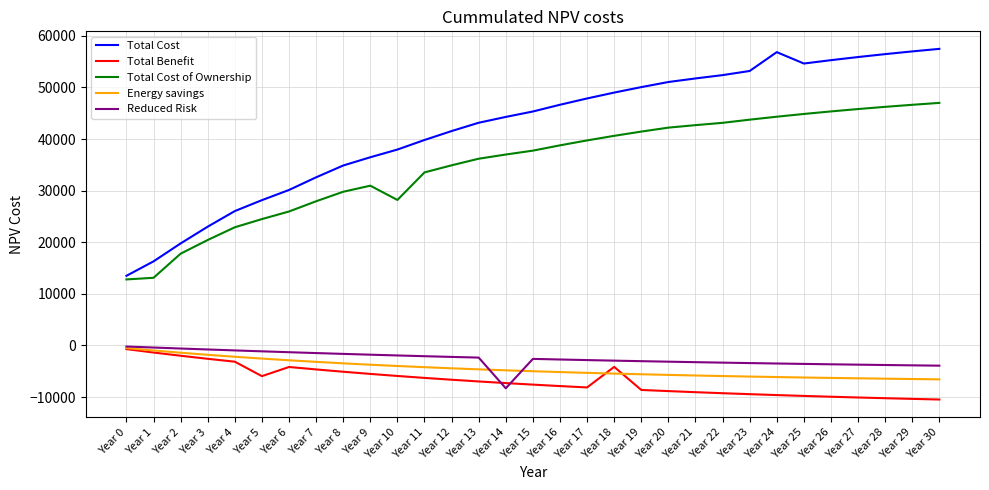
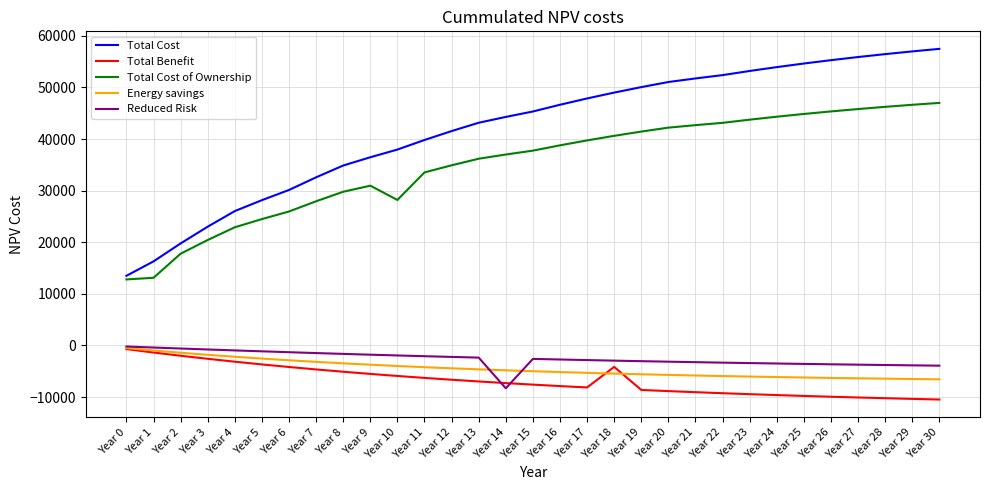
  {
    "Total Cost": {
      "Year 0": 14000,
      "Year 1": 16000,
      "Year 2": 20000,
      "Year 3": 23000,
      "Year 4": 26000,
      "Year 5": 28000,
      "Year 6": 30000,
      "Year 7": 33000,
      "Year 8": 35000,
      "Year 9": 36000,
      "Year 10": 38000,
      "Year 11": 40000,
      "Year 12": 42000,
      "Year 13": 43000,
      "Year 14": 44000,
      "Year 15": 45000,
      "Year 16": 47000,
      "Year 17": 48000,
      "Year 18": 49000,
      "Year 19": 50000,
      "Year 20": 51000,
      "Year 21": 52000,
      "Year 22": 52000,
      "Year 23": 53000,
-     "Year 24": 57000,
+     "Year 24": 54000,
      "Year 25": 55000,
      "Year 26": 55000,
      "Year 27": 56000,
      "Year 28": 56000,
      "Year 29": 57000,
      "Year 30": 57000
    },
    "Total Benefit": {
      "Year 2": -2000,
      "Year 3": -3000,
      "Year 4": -3000,
-     "Year 5": -6000,
+     "Year 5": -4000,
      "Year 6": -4000,
      "Year 7": -5000,
      "Year 8": -5000,
      "Year 9": -6000,
      "Year 10": -6000,
      "Year 11": -6000,
      "Year 12": -7000,
      "Year 13": -7000,
      "Year 14": -7000,
      "Year 15": -8000,
      "Year 16": -8000,
      "Year 17": -8000,
      "Year 18": -4000,
      "Year 19": -9000,
      "Year 20": -9000,
      "Year 21": -9000,
      "Year 22": -9000,
      "Year 23": -9000,
      "Year 24": -10000,
      "Year 25": -10000,
      "Year 26": -10000,
      "Year 27": -10000,
      "Year 28": -10000,
      "Year 29": -10000,
      "Year 30": -10000
    },
    "Total Cost of Ownership": {
      "Year 0": 13000,
      "Year 1": 13000,
      "Year 2": 18000,
      "Year 3": 20000,
      "Year 4": 23000,
      "Year 5": 24000,
      "Year 6": 26000,
      "Year 7": 28000,
      "Year 8": 30000,
      "Year 9": 31000,
      "Year 10": 28000,
      "Year 11": 34000,
      "Year 12": 35000,
      "Year 13": 36000,
      "Year 14": 37000,
      "Year 15": 38000,
      "Year 16": 39000,
      "Year 17": 40000,
      "Year 18": 41000,
      "Year 19": 41000,
      "Year 20": 42000,
      "Year 21": 43000,
      "Year 22": 43000,
      "Year 23": 44000,
      "Year 24": 44000,
      "Year 25": 45000,
      "Year 26": 45000,
      "Year 27": 46000,
      "Year 28": 46000,
      "Year 29": 47000,
      "Year 30": 47000
    },
    "Energy savings": {
      "Year 2": -1000,
      "Year 3": -2000,
      "Year 4": -2000,
      "Year 5": -3000,
      "Year 6": -3000,
      "Year 7": -3000,
      "Year 8": -3000,
      "Year 9": -4000,
      "Year 10": -4000,
      "Year 11": -4000,
      "Year 12": -4000,
      "Year 13": -5000,
      "Year 14": -5000,
      "Year 15": -5000,
      "Year 16": -5000,
      "Year 17": -5000,
      "Year 18": -5000,
      "Year 19": -6000,
      "Year 20": -6000,
      "Year 21": -6000,
      "Year 22": -6000,
      "Year 23": -6000,
      "Year 24": -6000,
      "Year 25": -6000,
      "Year 26": -6000,
      "Year 27": -6000,
      "Year 28": -6000,
      "Year 29": -6000,
      "Year 30": -7000
    },
    "Reduced Risk": {
      "Year 1": 0,
      "Year 2": -1000,
      "Year 3": -1000,
      "Year 4": -1000,
      "Year 5": -1000,
      "Year 6": -1000,
      "Year 7": -1000,
      "Year 8": -2000,
      "Year 9": -2000,
      "Year 10": -2000,
      "Year 11": -2000,
      "Year 12": -2000,
      "Year 13": -2000,
      "Year 14": -8000,
      "Year 15": -3000,
      "Year 16": -3000,
      "Year 17": -3000,
      "Year 18": -3000,
      "Year 19": -3000,
      "Year 20": -3000,
      "Year 21": -3000,
      "Year 22": -3000,
      "Year 23": -3000,
      "Year 24": -3000,
      "Year 25": -4000,
      "Year 26": -4000,
      "Year 27": -4000,
      "Year 28": -4000,
      "Year 29": -4000,
      "Year 30": -4000
    }
  }
